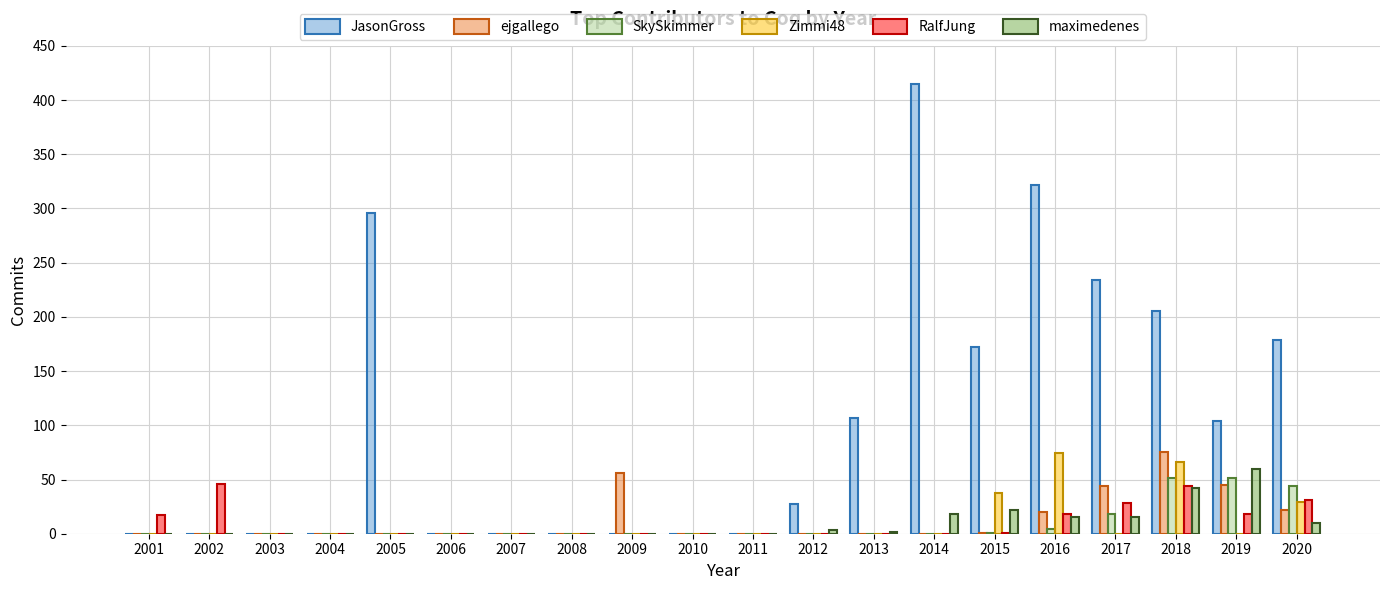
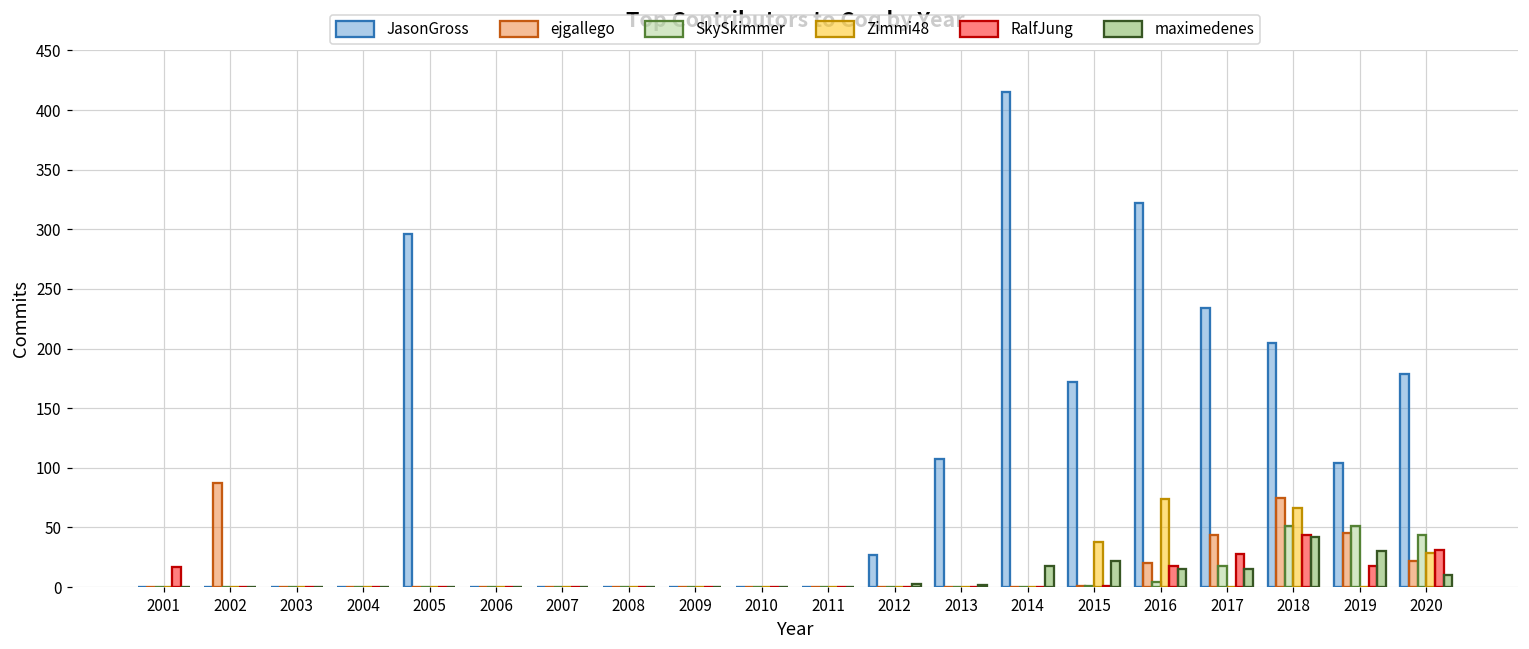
  {
    "JasonGross": {
      "2001": 0,
      "2002": 0,
      "2003": 0,
      "2004": 0,
      "2005": 296,
      "2006": 0,
      "2007": 0,
      "2008": 0,
      "2009": 0,
      "2010": 0,
      "2011": 0,
      "2012": 27,
      "2013": 107,
      "2014": 415,
      "2015": 172,
      "2016": 322,
      "2017": 234,
      "2018": 205,
      "2019": 104,
      "2020": 179
    },
    "ejgallego": {
      "2001": 0,
-     "2002": 0,
+     "2002": 87,
      "2003": 0,
      "2004": 0,
      "2005": 0,
      "2006": 0,
      "2007": 0,
      "2008": 0,
-     "2009": 56,
+     "2009": 0,
      "2010": 0,
      "2011": 0,
      "2012": 0,
      "2013": 0,
      "2014": 0,
      "2016": 20,
      "2017": 44,
      "2018": 75,
      "2019": 45,
      "2020": 22
    },
    "SkySkimmer": {
      "2001": 0,
      "2002": 0,
      "2003": 0,
      "2004": 0,
      "2005": 0,
      "2006": 0,
      "2007": 0,
      "2008": 0,
      "2009": 0,
      "2010": 0,
      "2011": 0,
      "2012": 0,
      "2013": 0,
      "2014": 0,
      "2016": 4,
      "2017": 18,
      "2018": 51,
      "2019": 51,
      "2020": 44
    },
    "Zimmi48": {
      "2001": 0,
      "2002": 0,
      "2003": 0,
      "2004": 0,
      "2005": 0,
      "2006": 0,
      "2007": 0,
      "2008": 0,
      "2009": 0,
      "2010": 0,
      "2011": 0,
      "2012": 0,
      "2013": 0,
      "2014": 0,
      "2015": 38,
      "2016": 74,
      "2017": 0,
      "2018": 66,
      "2019": 0,
      "2020": 29
    },
    "RalfJung": {
      "2001": 17,
-     "2002": 46,
+     "2002": 0,
      "2003": 0,
      "2004": 0,
      "2005": 0,
      "2006": 0,
      "2007": 0,
      "2008": 0,
      "2009": 0,
      "2010": 0,
      "2011": 0,
      "2012": 0,
      "2013": 0,
      "2014": 0,
      "2016": 18,
      "2017": 28,
      "2018": 44,
      "2019": 18,
      "2020": 31
    },
    "maximedenes": {
      "2001": 0,
      "2002": 0,
      "2003": 0,
      "2004": 0,
      "2005": 0,
      "2006": 0,
      "2007": 0,
      "2008": 0,
      "2009": 0,
      "2010": 0,
      "2011": 0,
      "2012": 3,
      "2014": 18,
      "2015": 22,
      "2016": 15,
      "2017": 15,
      "2018": 42,
-     "2019": 60,
+     "2019": 30,
      "2020": 10
    }
  }
